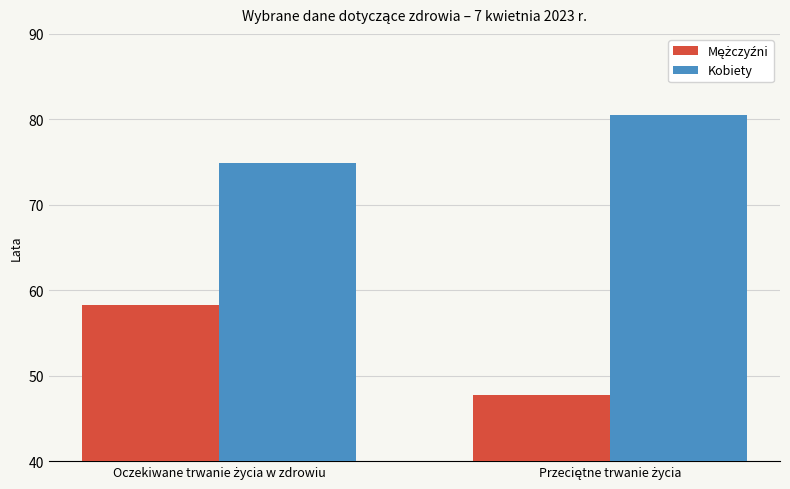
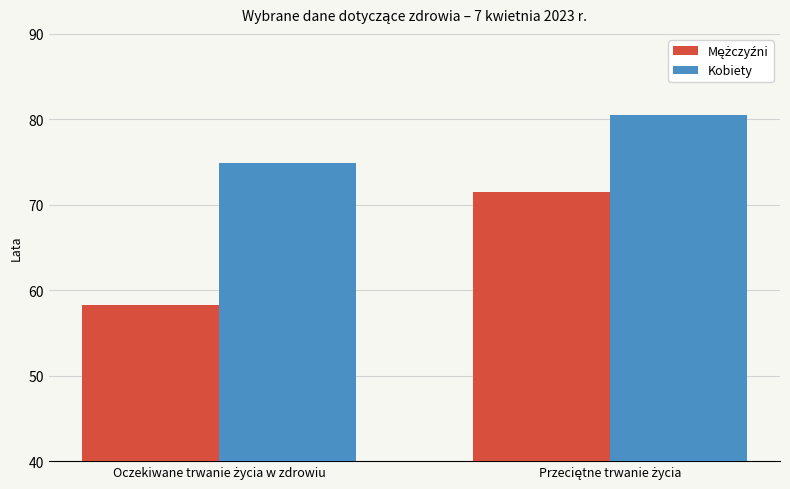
  {
    "Mężczyźni": {
      "Oczekiwane trwanie życia w zdrowiu": 58,
-     "Przeciętne trwanie życia": 48
+     "Przeciętne trwanie życia": 72
    },
    "Kobiety": {
      "Oczekiwane trwanie życia w zdrowiu": 75,
      "Przeciętne trwanie życia": 81
    }
  }
